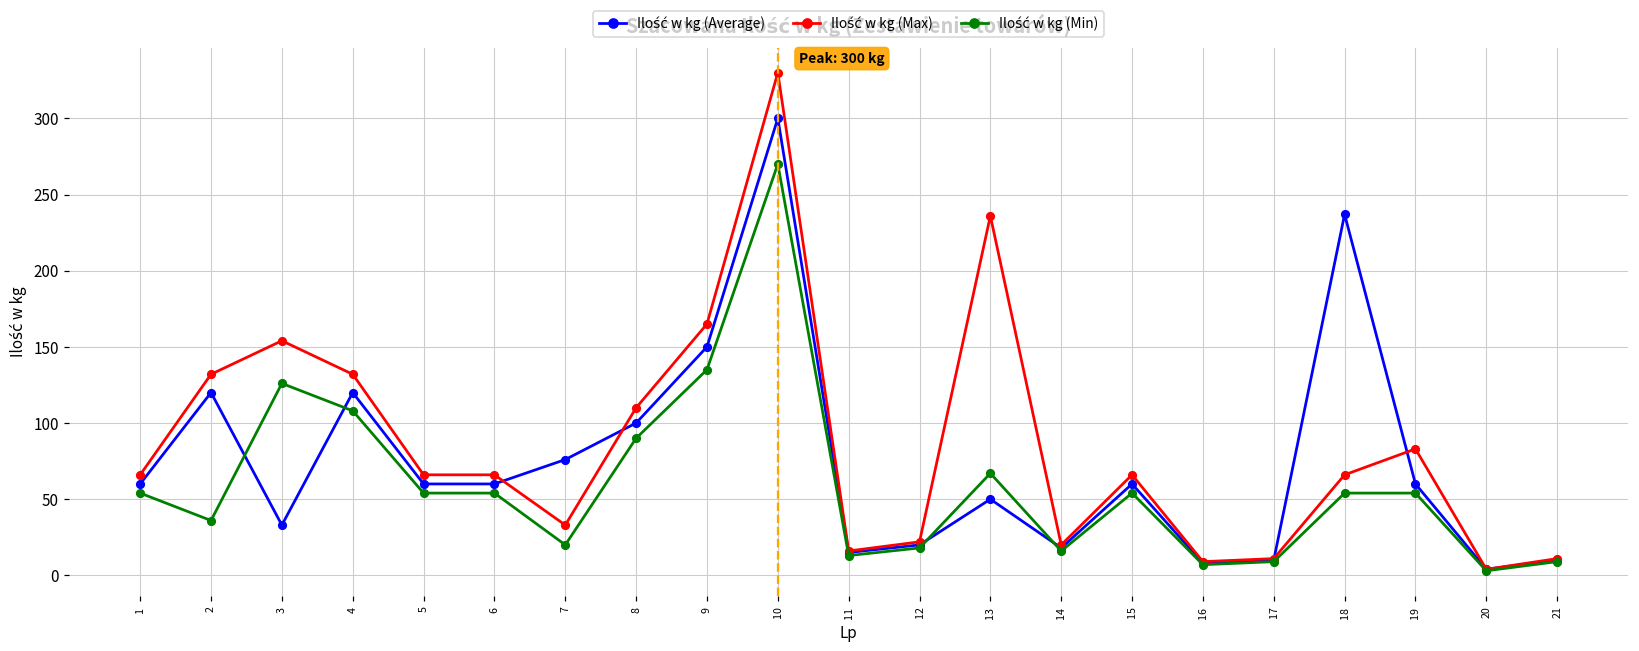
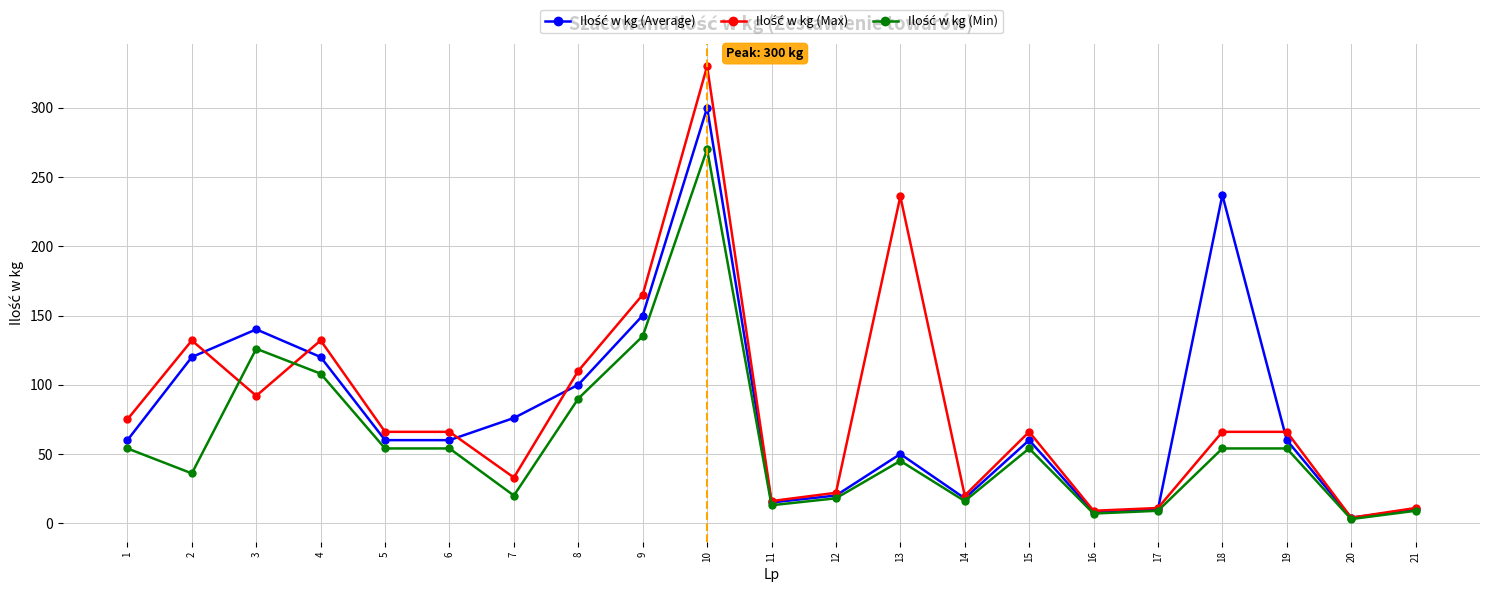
  {
    "Ilość w kg (Average)": {
      "1": 60,
      "2": 120,
-     "3": 33,
+     "3": 140,
      "4": 120,
      "5": 60,
      "6": 60,
      "7": 76,
      "8": 100,
      "9": 150,
      "10": 300,
      "12": 20,
      "13": 50,
      "14": 18,
      "15": 60,
      "18": 237,
      "19": 60
    },
    "Ilość w kg (Max)": {
-     "1": 66,
+     "1": 75,
      "2": 132,
-     "3": 154,
+     "3": 92,
      "4": 132,
      "5": 66,
      "6": 66,
      "7": 33,
      "8": 110,
      "9": 165,
      "12": 22,
      "13": 236,
      "14": 20,
      "15": 66,
      "18": 66,
-     "19": 83
+     "19": 66
    },
    "Ilość w kg (Min)": {
      "1": 54,
      "2": 36,
      "3": 126,
      "4": 108,
      "5": 54,
      "6": 54,
      "7": 20,
      "8": 90,
      "9": 135,
      "10": 270,
      "11": 13,
      "12": 18,
-     "13": 67,
+     "13": 45,
      "14": 16,
      "15": 54,
      "18": 54,
      "19": 54
    }
  }
